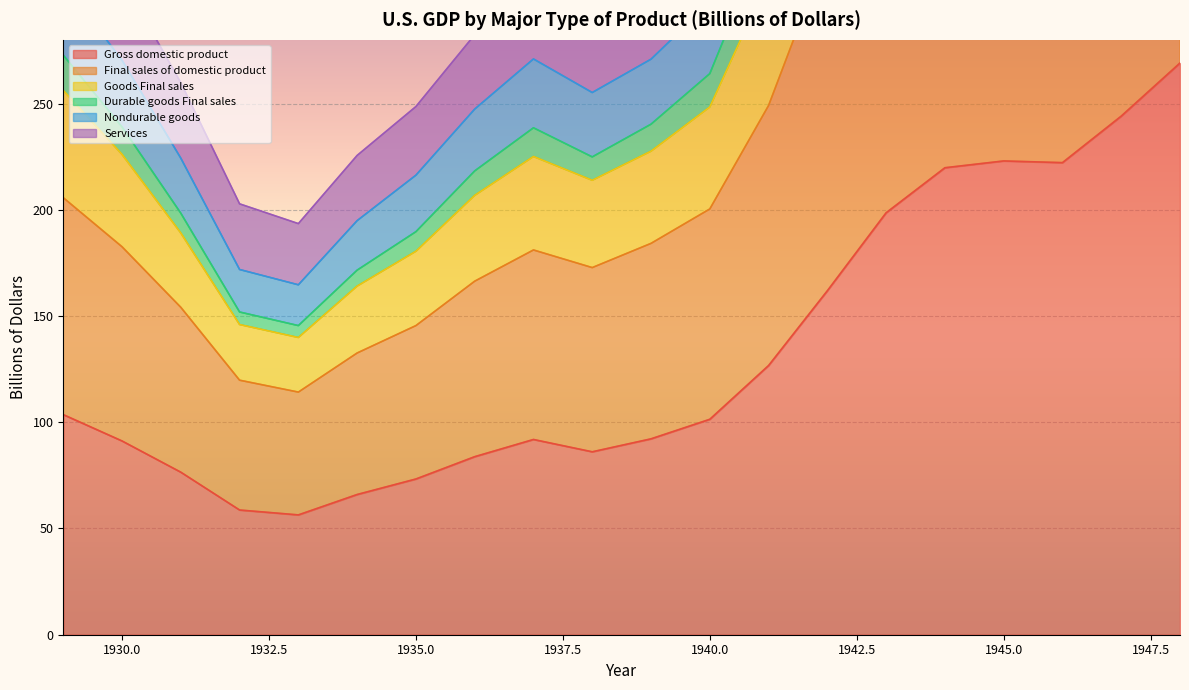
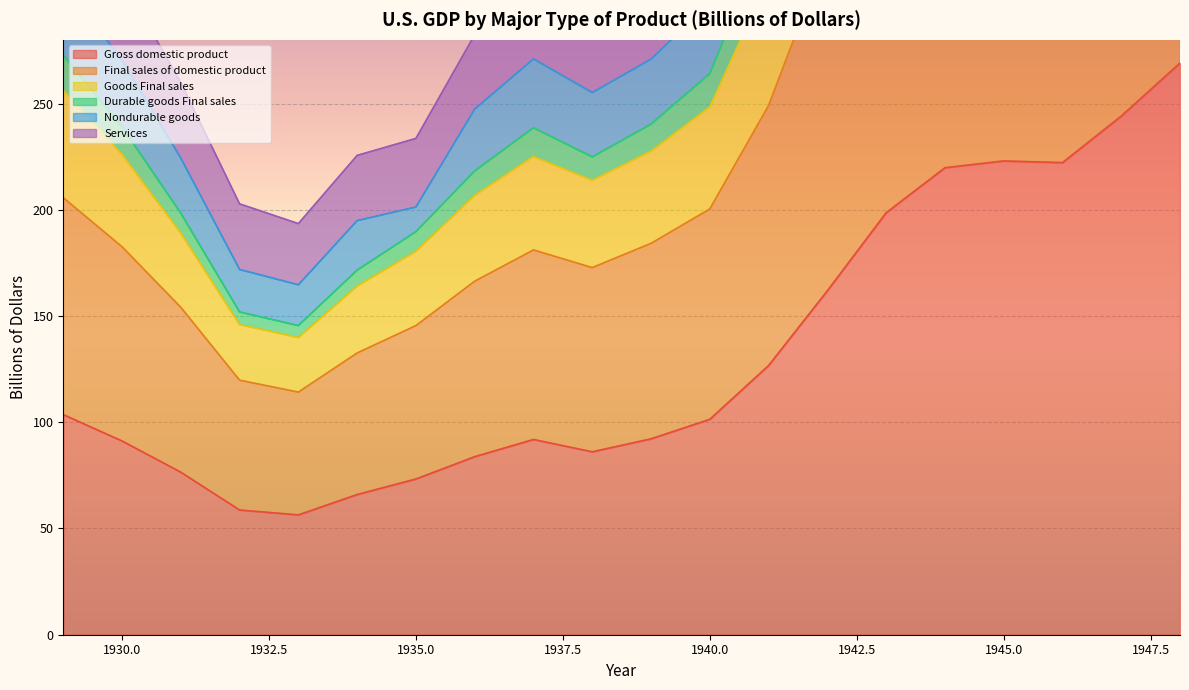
  {
    "Goods Final sales": {
      "1930.0": 44,
      "1935.0": 35,
      "1940.0": 48
    },
    "Durable goods Final sales": {
      "1935.0": 9,
      "1940.0": 16
    },
    "Nondurable goods": {
-     "1935.0": 27
+     "1935.0": 12
    },
    "Services": {
      "1935.0": 32
    }
  }
